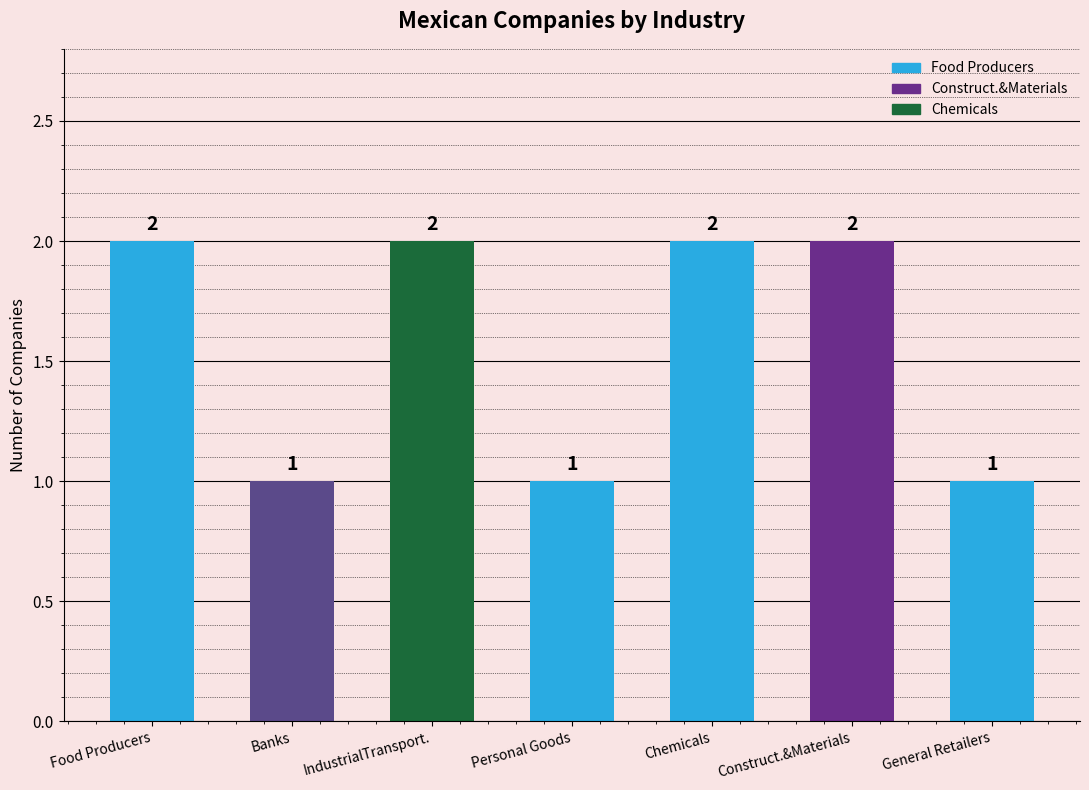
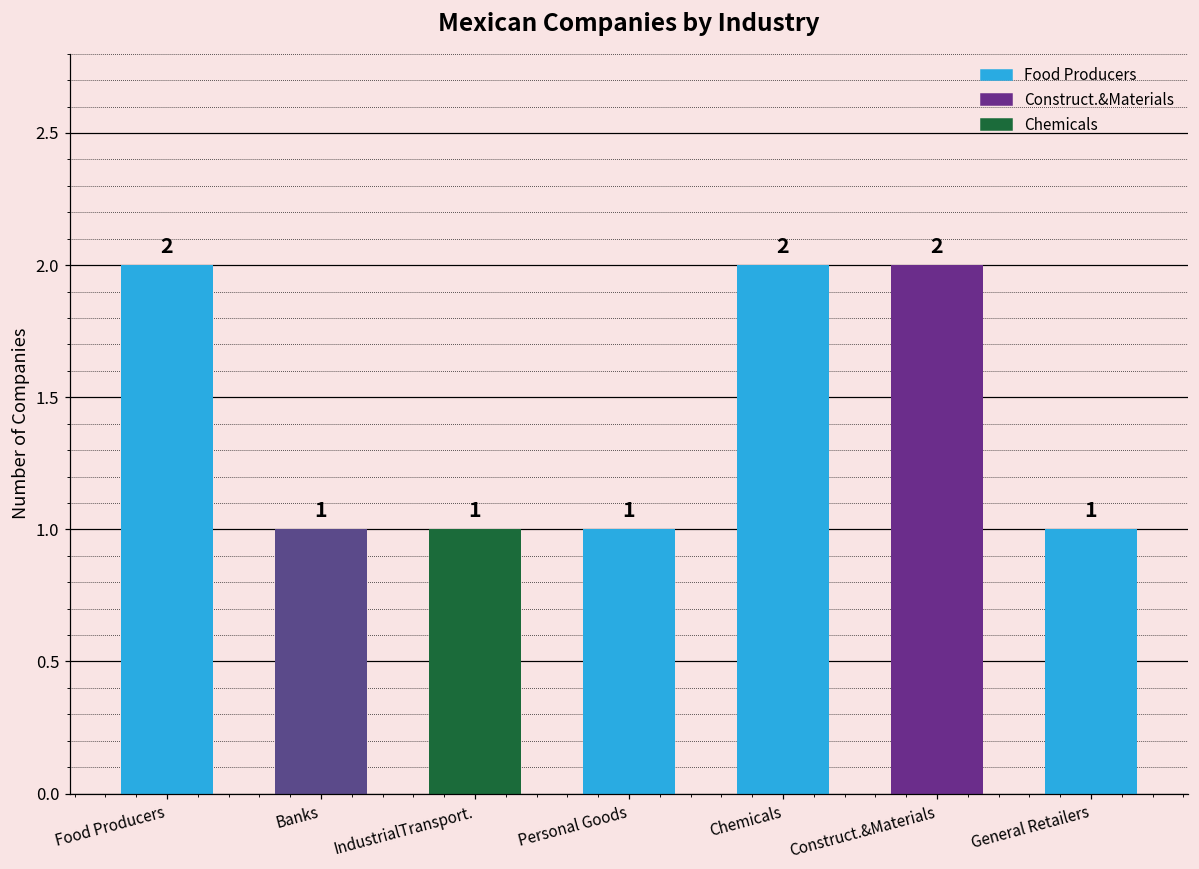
  {
    "Food Producers": 2,
    "Banks": 1,
-   "IndustrialTransport.": 2,
+   "IndustrialTransport.": 1,
    "Personal Goods": 1,
    "Chemicals": 2,
    "Construct.&Materials": 2,
    "General Retailers": 1
  }
